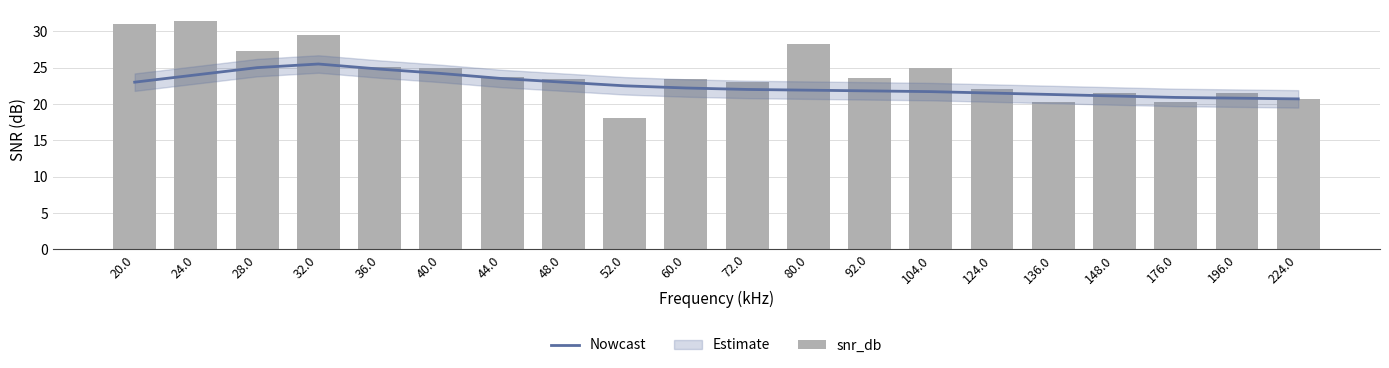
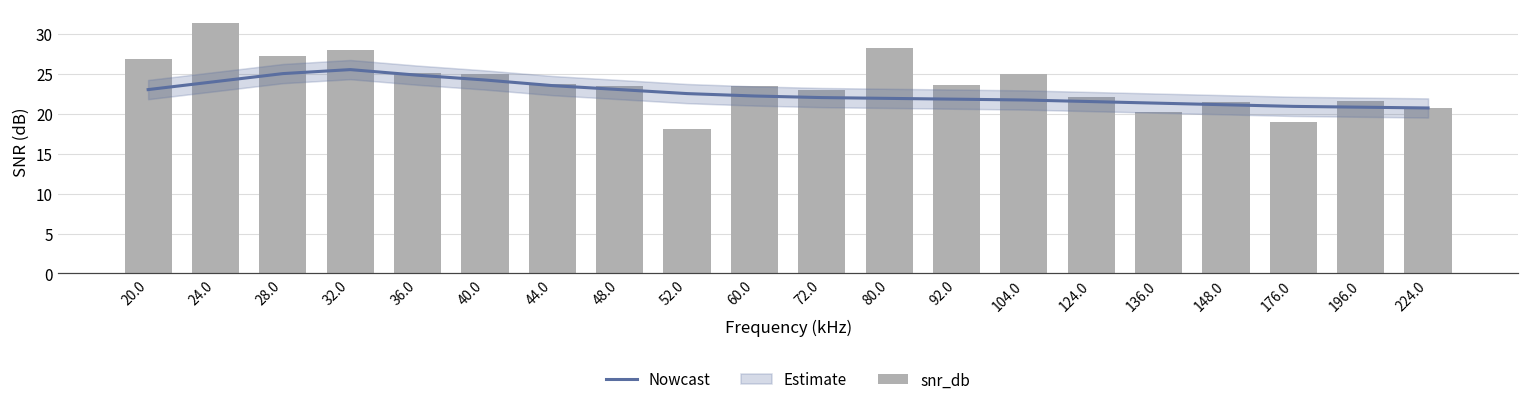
  {
    "snr_db": {
-     "20.0": 31,
+     "20.0": 27,
      "24.0": 31,
      "28.0": 27,
-     "32.0": 29,
+     "32.0": 28,
      "36.0": 25,
      "40.0": 25,
      "44.0": 24,
      "48.0": 23,
      "52.0": 18,
      "60.0": 23,
      "72.0": 23,
      "80.0": 28,
      "92.0": 24,
      "104.0": 25,
      "124.0": 22,
      "136.0": 20,
      "148.0": 21,
-     "176.0": 20,
+     "176.0": 19,
      "196.0": 22,
      "224.0": 21
    }
  }
